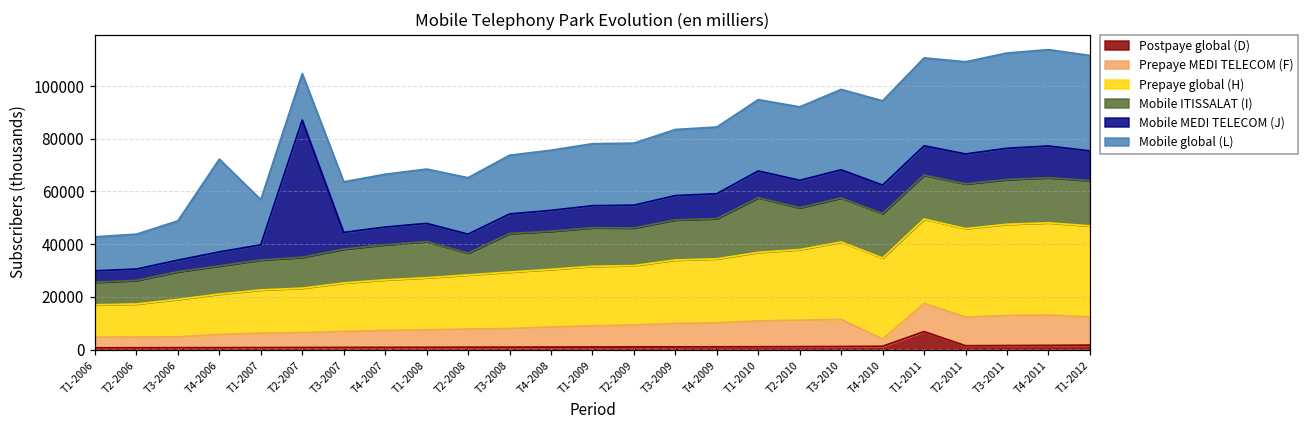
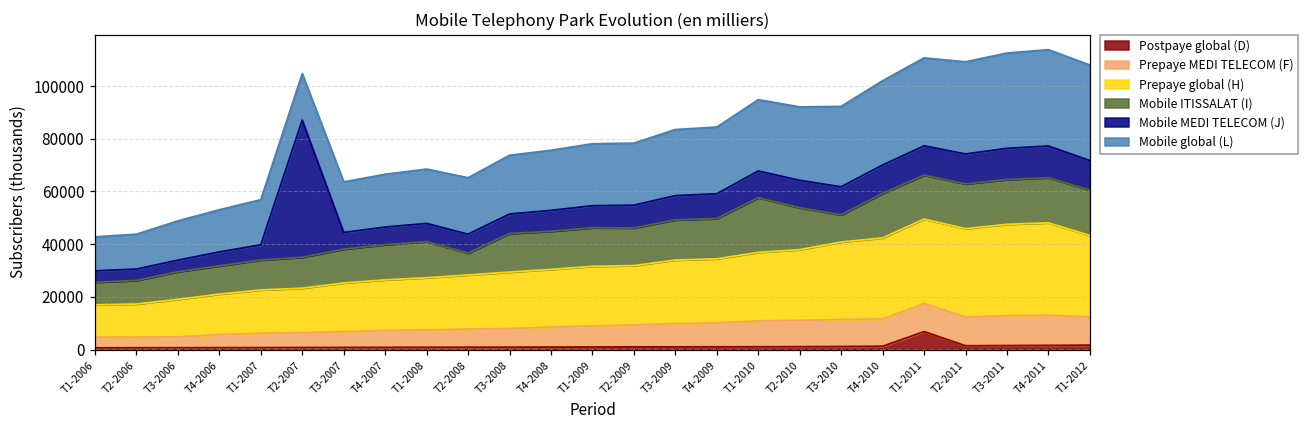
  {
    "Postpaye global (D)": {
      "T1-2006": 1000,
      "T2-2006": 1000,
      "T3-2006": 1000,
      "T4-2006": 1000,
      "T1-2007": 1000,
      "T2-2007": 1000,
      "T3-2007": 1000,
      "T4-2007": 1000,
      "T1-2008": 1000,
      "T2-2008": 1000,
      "T3-2008": 1000,
      "T4-2008": 1000,
      "T1-2009": 1000,
      "T2-2009": 1000,
      "T3-2009": 1000,
      "T4-2009": 1000,
      "T1-2010": 1000,
      "T2-2010": 1000,
      "T3-2010": 1000,
      "T4-2010": 1000,
      "T1-2011": 7000,
      "T2-2011": 1000,
      "T3-2011": 1000,
      "T4-2011": 2000,
      "T1-2012": 2000
    },
    "Prepaye MEDI TELECOM (F)": {
      "T1-2006": 4000,
      "T2-2006": 4000,
      "T3-2006": 4000,
      "T4-2006": 5000,
      "T1-2007": 5000,
      "T2-2007": 6000,
      "T3-2007": 6000,
      "T4-2007": 6000,
      "T1-2008": 7000,
      "T2-2008": 7000,
      "T3-2008": 7000,
      "T4-2008": 8000,
      "T1-2009": 8000,
      "T2-2009": 8000,
      "T3-2009": 9000,
      "T4-2009": 9000,
      "T1-2010": 10000,
      "T2-2010": 10000,
      "T3-2010": 10000,
-     "T4-2010": 3000,
+     "T4-2010": 10000,
      "T1-2011": 11000,
      "T2-2011": 11000,
      "T3-2011": 11000,
      "T4-2011": 12000,
      "T1-2012": 11000
    },
    "Prepaye global (H)": {
      "T1-2006": 12000,
      "T2-2006": 13000,
      "T3-2006": 14000,
      "T4-2006": 15000,
      "T1-2007": 16000,
      "T2-2007": 17000,
      "T3-2007": 18000,
      "T4-2007": 19000,
      "T1-2008": 20000,
      "T2-2008": 21000,
      "T3-2008": 21000,
      "T4-2008": 22000,
      "T1-2009": 23000,
      "T2-2009": 23000,
      "T3-2009": 24000,
      "T4-2009": 24000,
      "T1-2010": 26000,
      "T2-2010": 27000,
      "T3-2010": 29000,
      "T4-2010": 31000,
      "T1-2011": 32000,
      "T2-2011": 34000,
      "T3-2011": 35000,
      "T4-2011": 35000,
-     "T1-2012": 35000
+     "T1-2012": 31000
    },
    "Mobile ITISSALAT (I)": {
      "T1-2006": 9000,
      "T2-2006": 9000,
      "T3-2006": 10000,
      "T4-2006": 11000,
      "T1-2007": 11000,
      "T2-2007": 12000,
      "T3-2007": 13000,
      "T4-2007": 13000,
      "T1-2008": 14000,
      "T2-2008": 8000,
      "T3-2008": 15000,
      "T4-2008": 14000,
      "T1-2009": 15000,
      "T2-2009": 14000,
      "T3-2009": 15000,
      "T4-2009": 15000,
      "T1-2010": 21000,
      "T2-2010": 16000,
-     "T3-2010": 17000,
+     "T3-2010": 10000,
      "T4-2010": 17000,
      "T1-2011": 17000,
      "T2-2011": 17000,
      "T3-2011": 17000,
      "T4-2011": 17000,
      "T1-2012": 17000
    },
    "Mobile MEDI TELECOM (J)": {
      "T1-2006": 4000,
      "T2-2006": 4000,
      "T3-2006": 4000,
      "T4-2006": 5000,
      "T1-2007": 6000,
      "T2-2007": 52000,
      "T3-2007": 6000,
      "T4-2007": 7000,
      "T1-2008": 7000,
      "T2-2008": 7000,
      "T3-2008": 7000,
      "T4-2008": 8000,
      "T1-2009": 8000,
      "T2-2009": 9000,
      "T3-2009": 9000,
      "T4-2009": 9000,
      "T1-2010": 10000,
      "T2-2010": 10000,
      "T3-2010": 11000,
      "T4-2010": 11000,
      "T1-2011": 11000,
      "T2-2011": 11000,
      "T3-2011": 12000,
      "T4-2011": 12000,
      "T1-2012": 11000
    },
    "Mobile global (L)": {
      "T1-2006": 13000,
      "T2-2006": 13000,
      "T3-2006": 15000,
-     "T4-2006": 35000,
+     "T4-2006": 16000,
      "T1-2007": 17000,
      "T2-2007": 18000,
      "T3-2007": 19000,
      "T4-2007": 20000,
      "T1-2008": 21000,
      "T2-2008": 21000,
      "T3-2008": 22000,
      "T4-2008": 23000,
      "T1-2009": 24000,
      "T2-2009": 24000,
      "T3-2009": 25000,
      "T4-2009": 25000,
      "T1-2010": 27000,
      "T2-2010": 28000,
      "T3-2010": 31000,
      "T4-2010": 32000,
      "T1-2011": 33000,
      "T2-2011": 35000,
      "T3-2011": 36000,
      "T4-2011": 37000,
      "T1-2012": 36000
    }
  }
